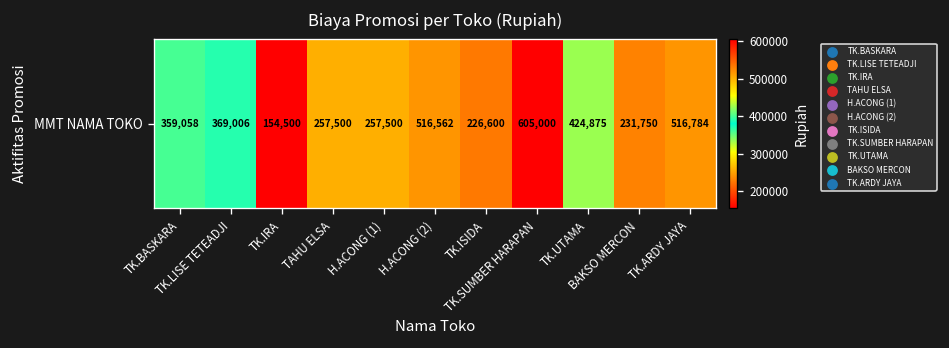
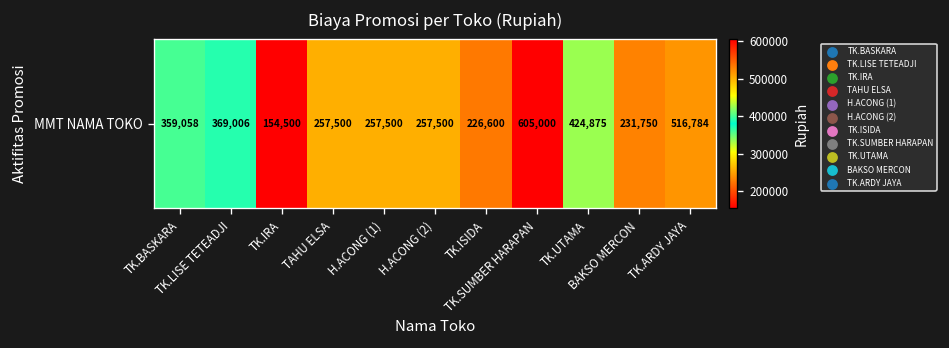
  {
    "MMT NAMA TOKO": {
      "TK.BASKARA": "359,058",
      "TK.LISE TETEADJI": "369,006",
      "TK.IRA": "154,500",
      "TAHU ELSA": "257,500",
      "H.ACONG (1)": "257,500",
-     "H.ACONG (2)": "516,562",
+     "H.ACONG (2)": "257,500",
      "TK.ISIDA": "226,600",
      "TK.SUMBER HARAPAN": "605,000",
      "TK.UTAMA": "424,875",
      "BAKSO MERCON": "231,750",
      "TK.ARDY JAYA": "516,784"
    }
  }
